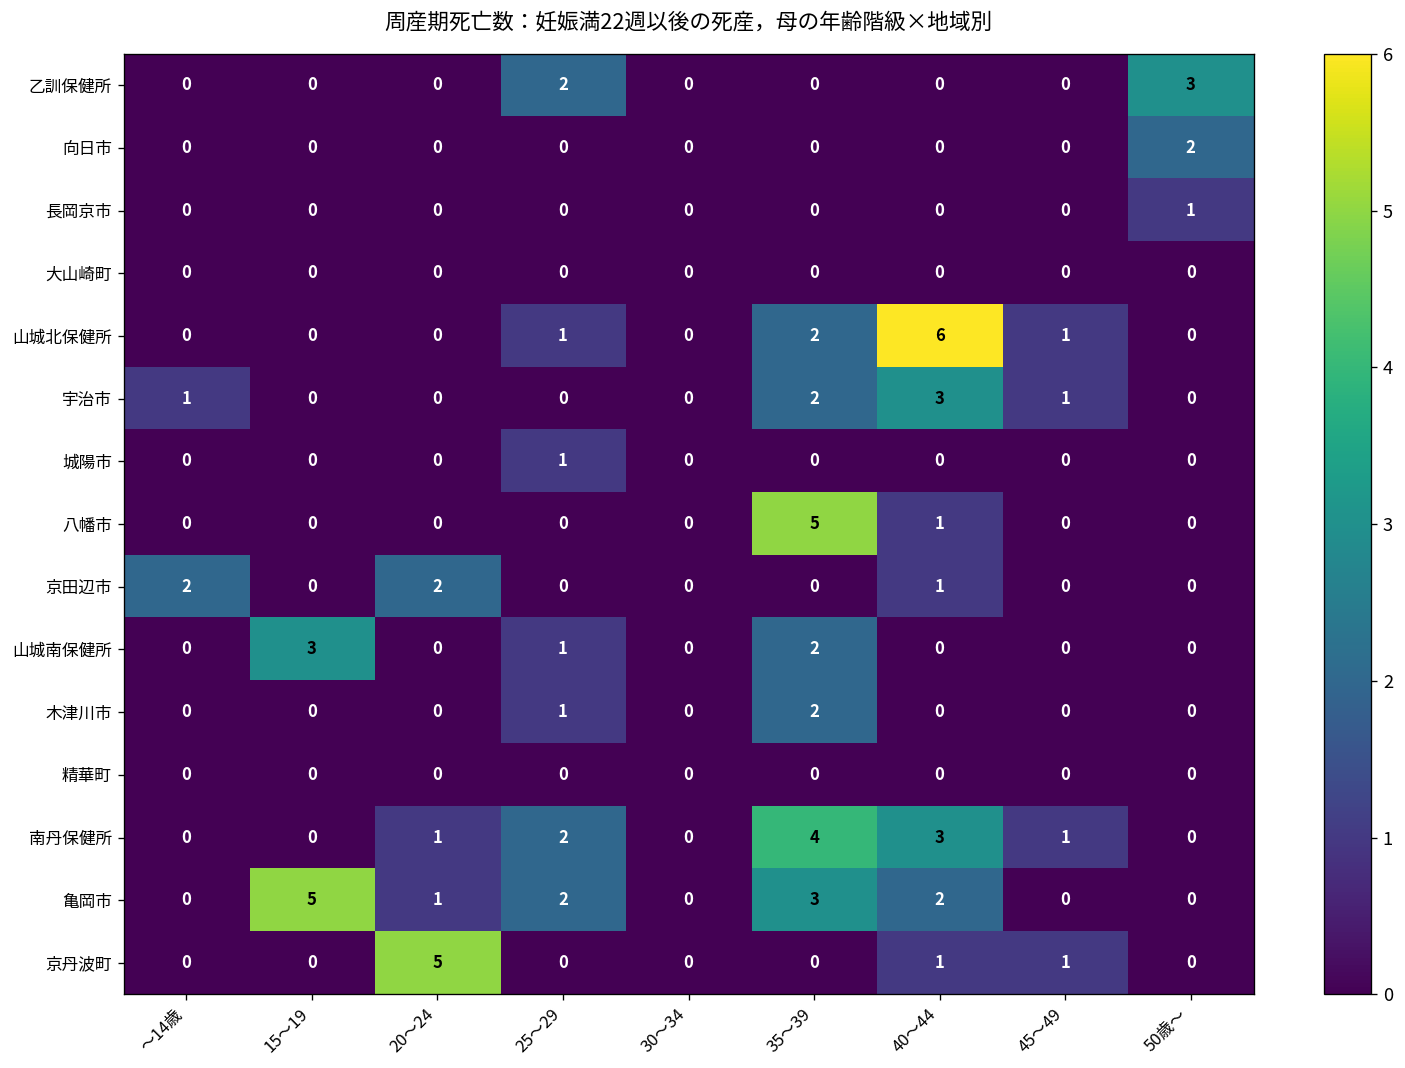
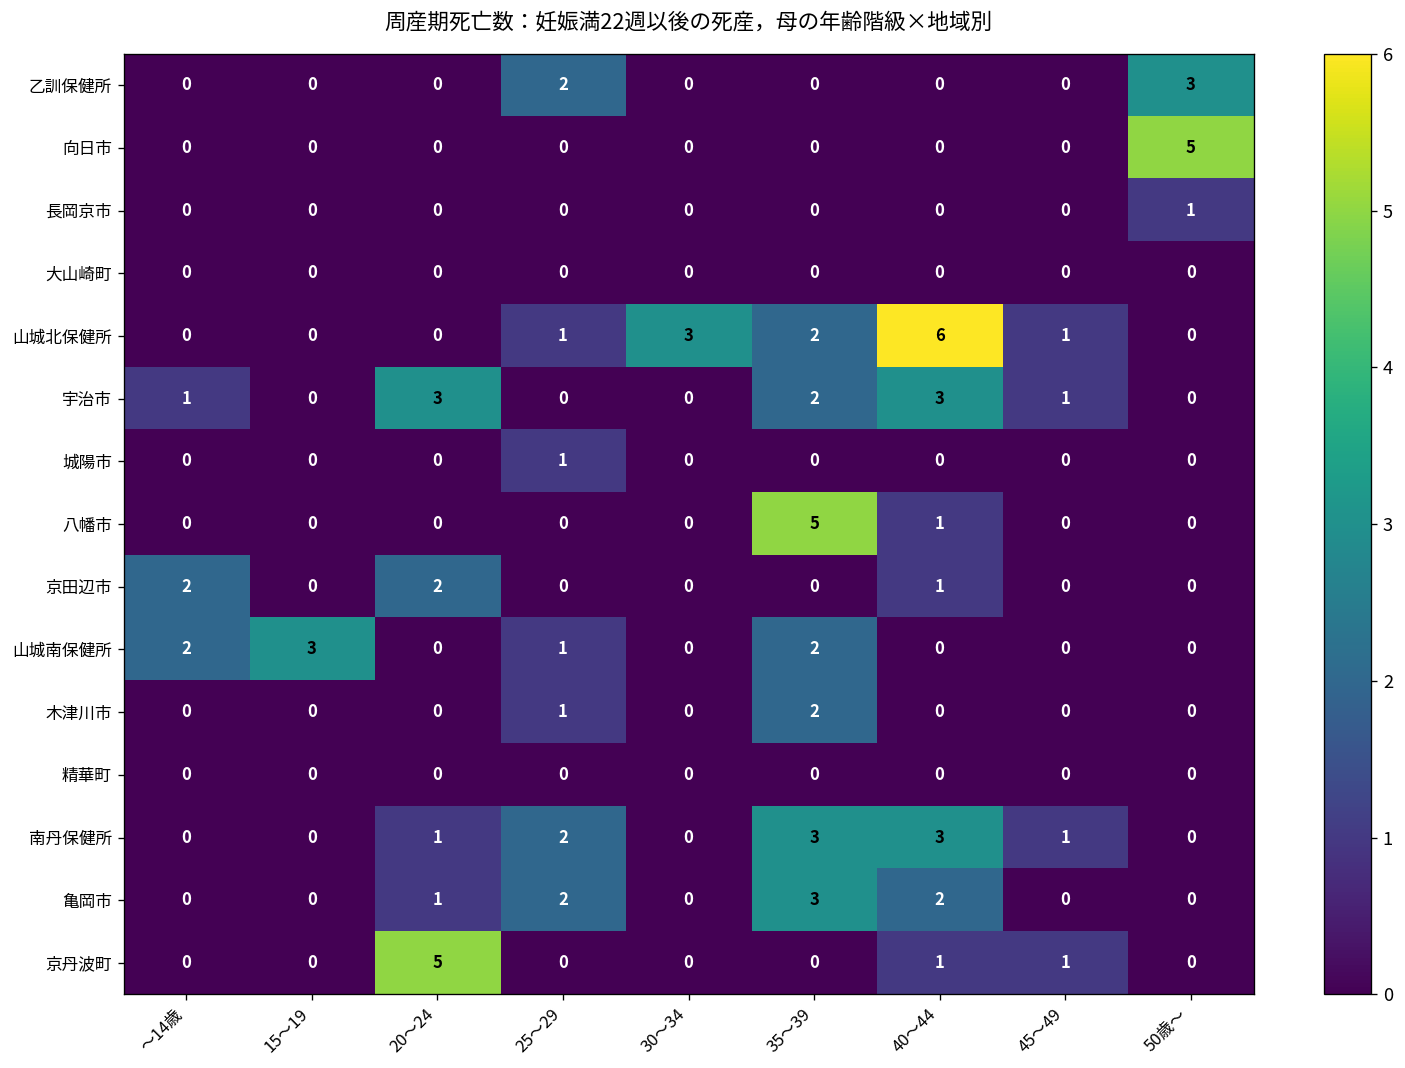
  {
    "乙訓保健所": {
      "～14歳": 0,
      "15～19": 0,
      "20～24": 0,
      "25～29": 2,
      "30～34": 0,
      "35～39": 0,
      "40～44": 0,
      "45～49": 0,
      "50歳～": 3
    },
    "向日市": {
      "～14歳": 0,
      "15～19": 0,
      "20～24": 0,
      "25～29": 0,
      "30～34": 0,
      "35～39": 0,
      "40～44": 0,
      "45～49": 0,
-     "50歳～": 2
+     "50歳～": 5
    },
    "長岡京市": {
      "～14歳": 0,
      "15～19": 0,
      "20～24": 0,
      "25～29": 0,
      "30～34": 0,
      "35～39": 0,
      "40～44": 0,
      "45～49": 0,
      "50歳～": 1
    },
    "大山崎町": {
      "～14歳": 0,
      "15～19": 0,
      "20～24": 0,
      "25～29": 0,
      "30～34": 0,
      "35～39": 0,
      "40～44": 0,
      "45～49": 0,
      "50歳～": 0
    },
    "山城北保健所": {
      "～14歳": 0,
      "15～19": 0,
      "20～24": 0,
      "25～29": 1,
-     "30～34": 0,
+     "30～34": 3,
      "35～39": 2,
      "40～44": 6,
      "45～49": 1,
      "50歳～": 0
    },
    "宇治市": {
      "～14歳": 1,
      "15～19": 0,
-     "20～24": 0,
+     "20～24": 3,
      "25～29": 0,
      "30～34": 0,
      "35～39": 2,
      "40～44": 3,
      "45～49": 1,
      "50歳～": 0
    },
    "城陽市": {
      "～14歳": 0,
      "15～19": 0,
      "20～24": 0,
      "25～29": 1,
      "30～34": 0,
      "35～39": 0,
      "40～44": 0,
      "45～49": 0,
      "50歳～": 0
    },
    "八幡市": {
      "～14歳": 0,
      "15～19": 0,
      "20～24": 0,
      "25～29": 0,
      "30～34": 0,
      "35～39": 5,
      "40～44": 1,
      "45～49": 0,
      "50歳～": 0
    },
    "京田辺市": {
      "～14歳": 2,
      "15～19": 0,
      "20～24": 2,
      "25～29": 0,
      "30～34": 0,
      "35～39": 0,
      "40～44": 1,
      "45～49": 0,
      "50歳～": 0
    },
    "山城南保健所": {
-     "～14歳": 0,
+     "～14歳": 2,
      "15～19": 3,
      "20～24": 0,
      "25～29": 1,
      "30～34": 0,
      "35～39": 2,
      "40～44": 0,
      "45～49": 0,
      "50歳～": 0
    },
    "木津川市": {
      "～14歳": 0,
      "15～19": 0,
      "20～24": 0,
      "25～29": 1,
      "30～34": 0,
      "35～39": 2,
      "40～44": 0,
      "45～49": 0,
      "50歳～": 0
    },
    "精華町": {
      "～14歳": 0,
      "15～19": 0,
      "20～24": 0,
      "25～29": 0,
      "30～34": 0,
      "35～39": 0,
      "40～44": 0,
      "45～49": 0,
      "50歳～": 0
    },
    "南丹保健所": {
      "～14歳": 0,
      "15～19": 0,
      "20～24": 1,
      "25～29": 2,
      "30～34": 0,
-     "35～39": 4,
+     "35～39": 3,
      "40～44": 3,
      "45～49": 1,
      "50歳～": 0
    },
    "亀岡市": {
      "～14歳": 0,
-     "15～19": 5,
+     "15～19": 0,
      "20～24": 1,
      "25～29": 2,
      "30～34": 0,
      "35～39": 3,
      "40～44": 2,
      "45～49": 0,
      "50歳～": 0
    },
    "京丹波町": {
      "～14歳": 0,
      "15～19": 0,
      "20～24": 5,
      "25～29": 0,
      "30～34": 0,
      "35～39": 0,
      "40～44": 1,
      "45～49": 1,
      "50歳～": 0
    }
  }
